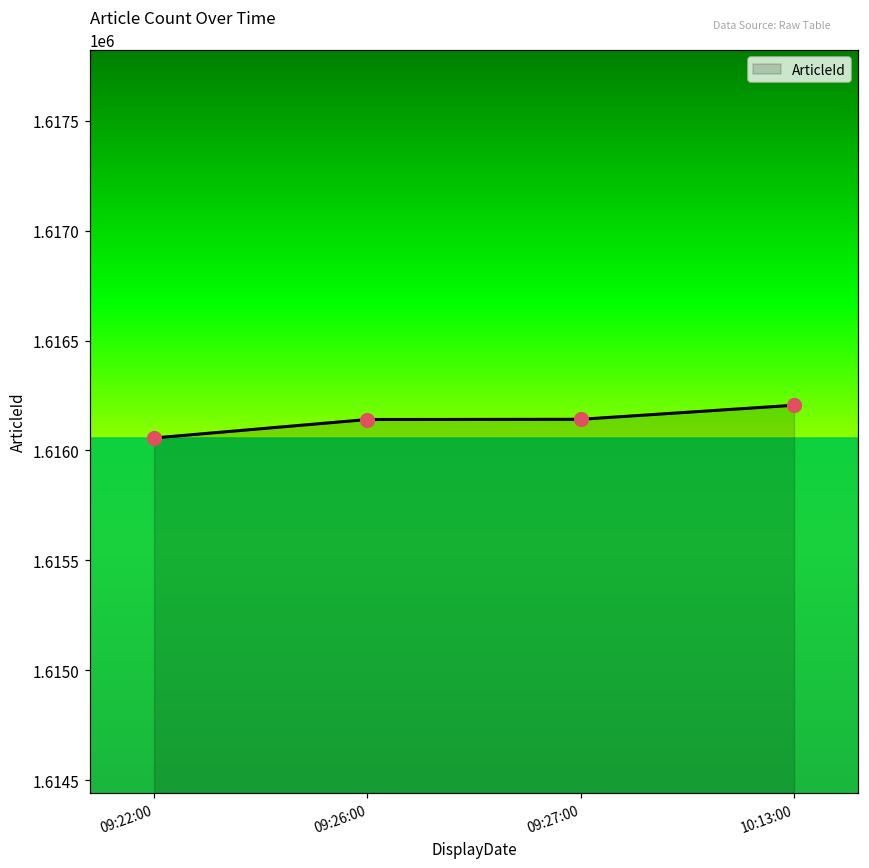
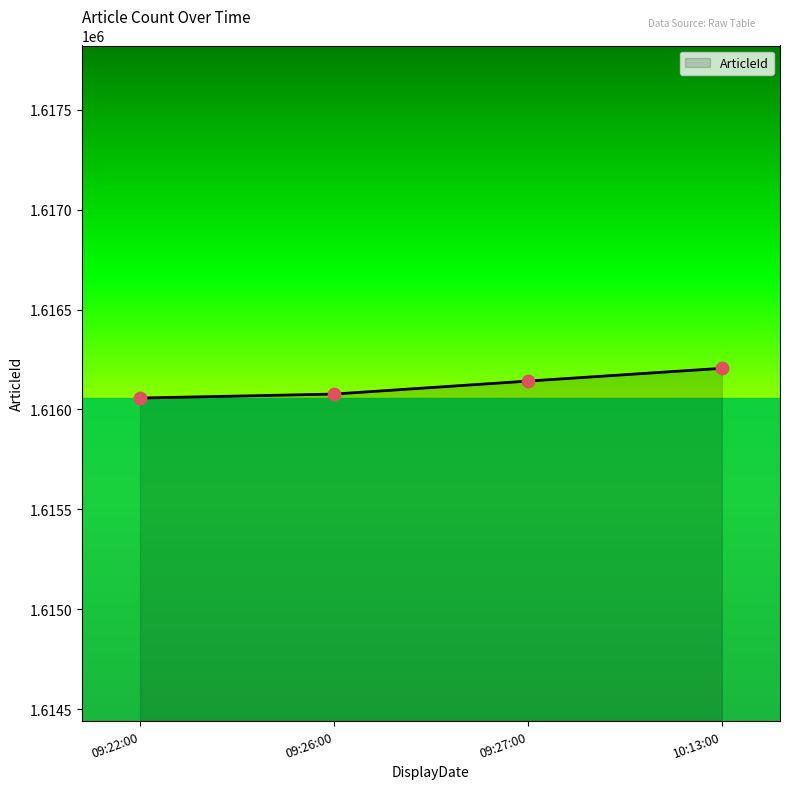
  {
    "ArticleId": {
-     "09:26:00": 1616140
+     "09:26:00": 1616080
    }
  }
